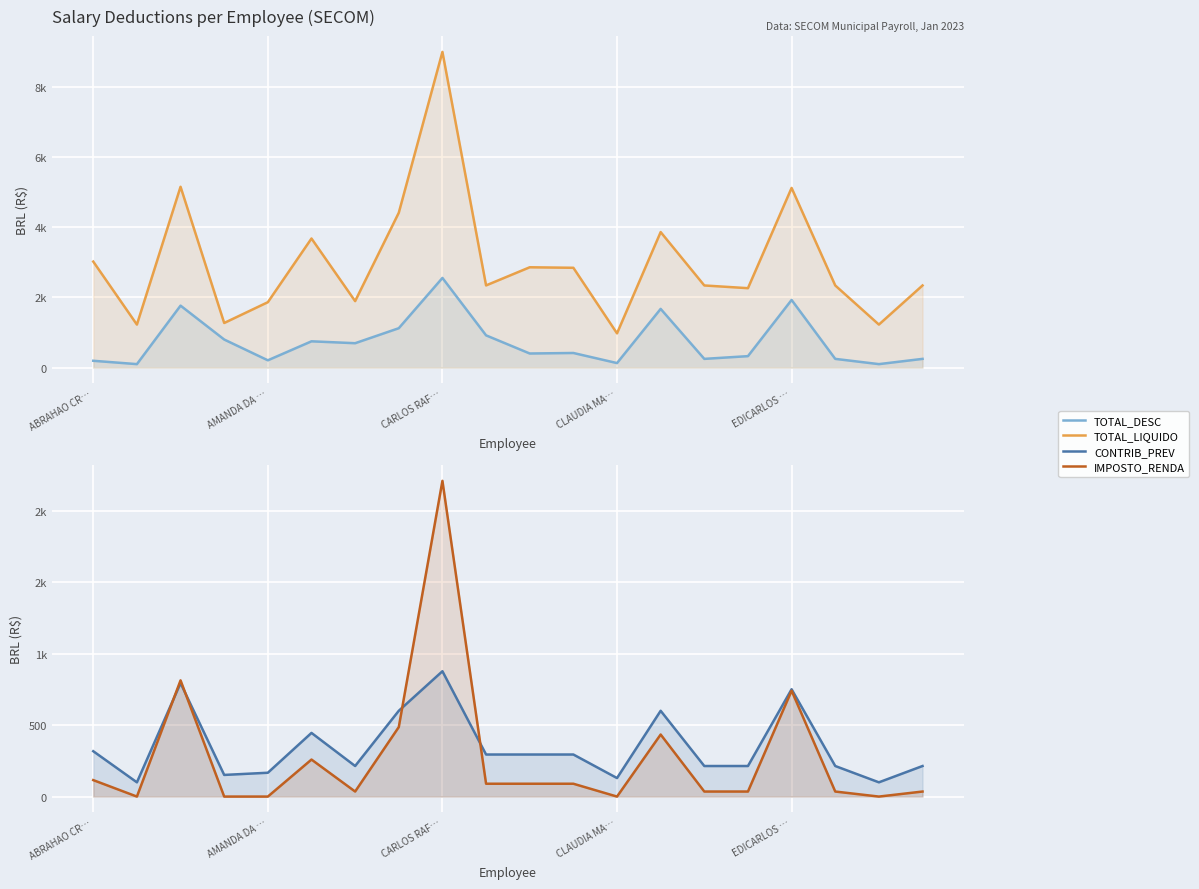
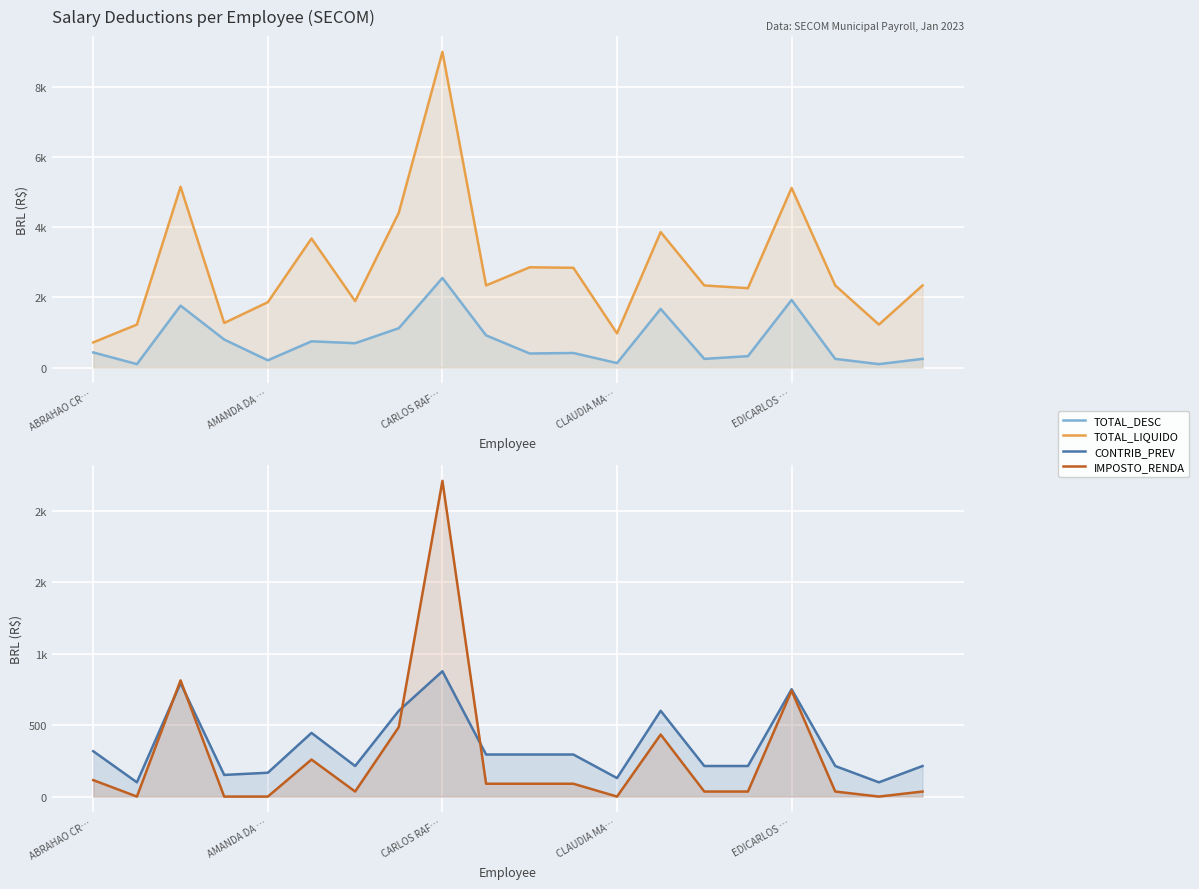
  {
    "Salary Deductions per Employee (SECOM)": {
      "TOTAL_DESC": {
-       "ABRAHAO CR…": 200,
+       "ABRAHAO CR…": 400,
        "AMANDA DA …": 200,
        "CARLOS RAF…": 2600,
        "CLAUDIA MA…": 100,
        "EDICARLOS …": 1900
      },
      "TOTAL_LIQUIDO": {
-       "ABRAHAO CR…": 3000,
+       "ABRAHAO CR…": 700,
        "AMANDA DA …": 1900,
        "CARLOS RAF…": 9000,
        "CLAUDIA MA…": 1000,
        "EDICARLOS …": 5100
      }
    }
  }
